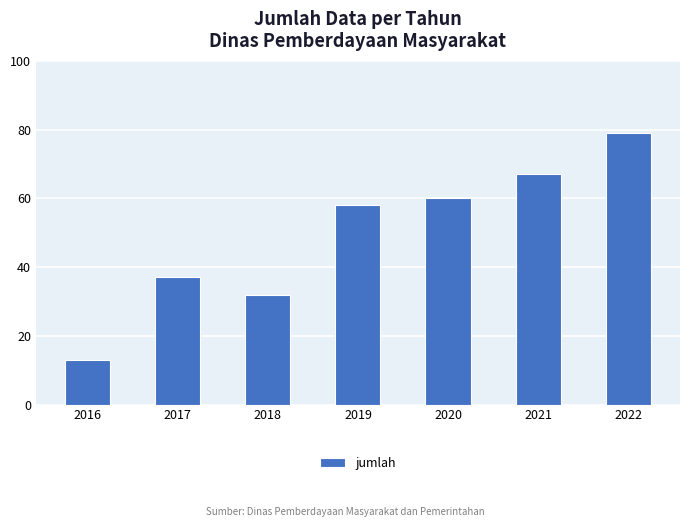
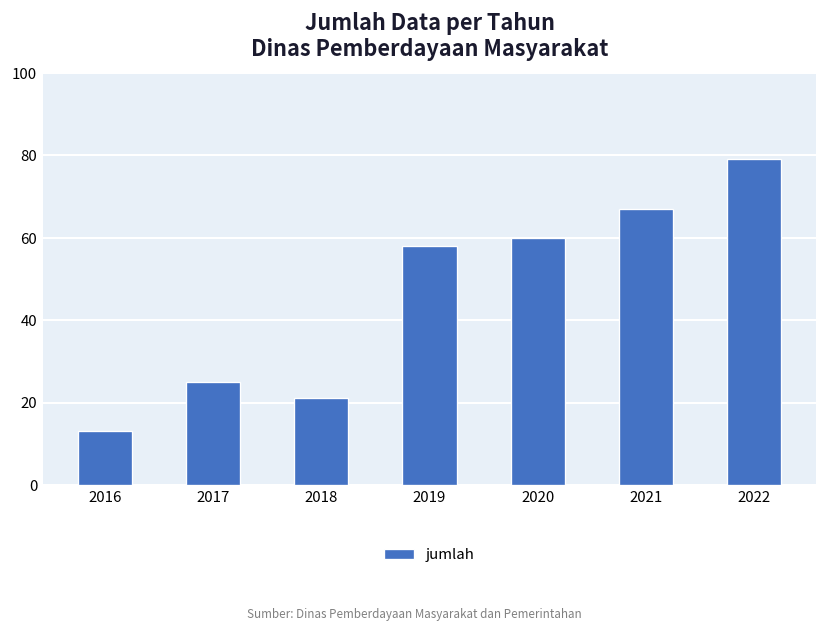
  {
    "2016": 13,
-   "2017": 37,
-   "2018": 32,
+   "2017": 25,
+   "2018": 21,
    "2019": 58,
    "2020": 60,
    "2021": 67,
    "2022": 79
  }
